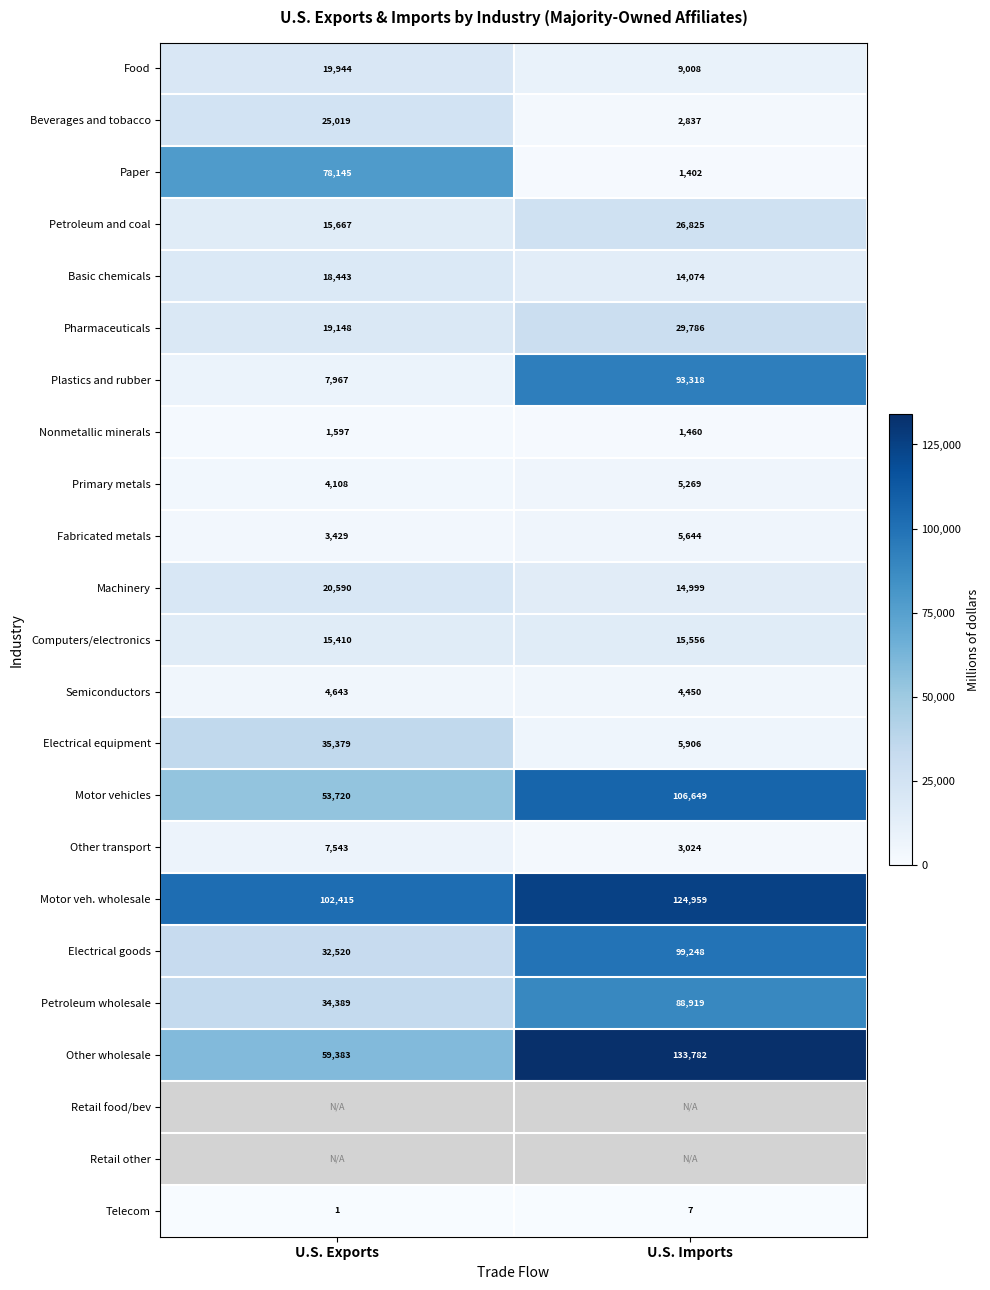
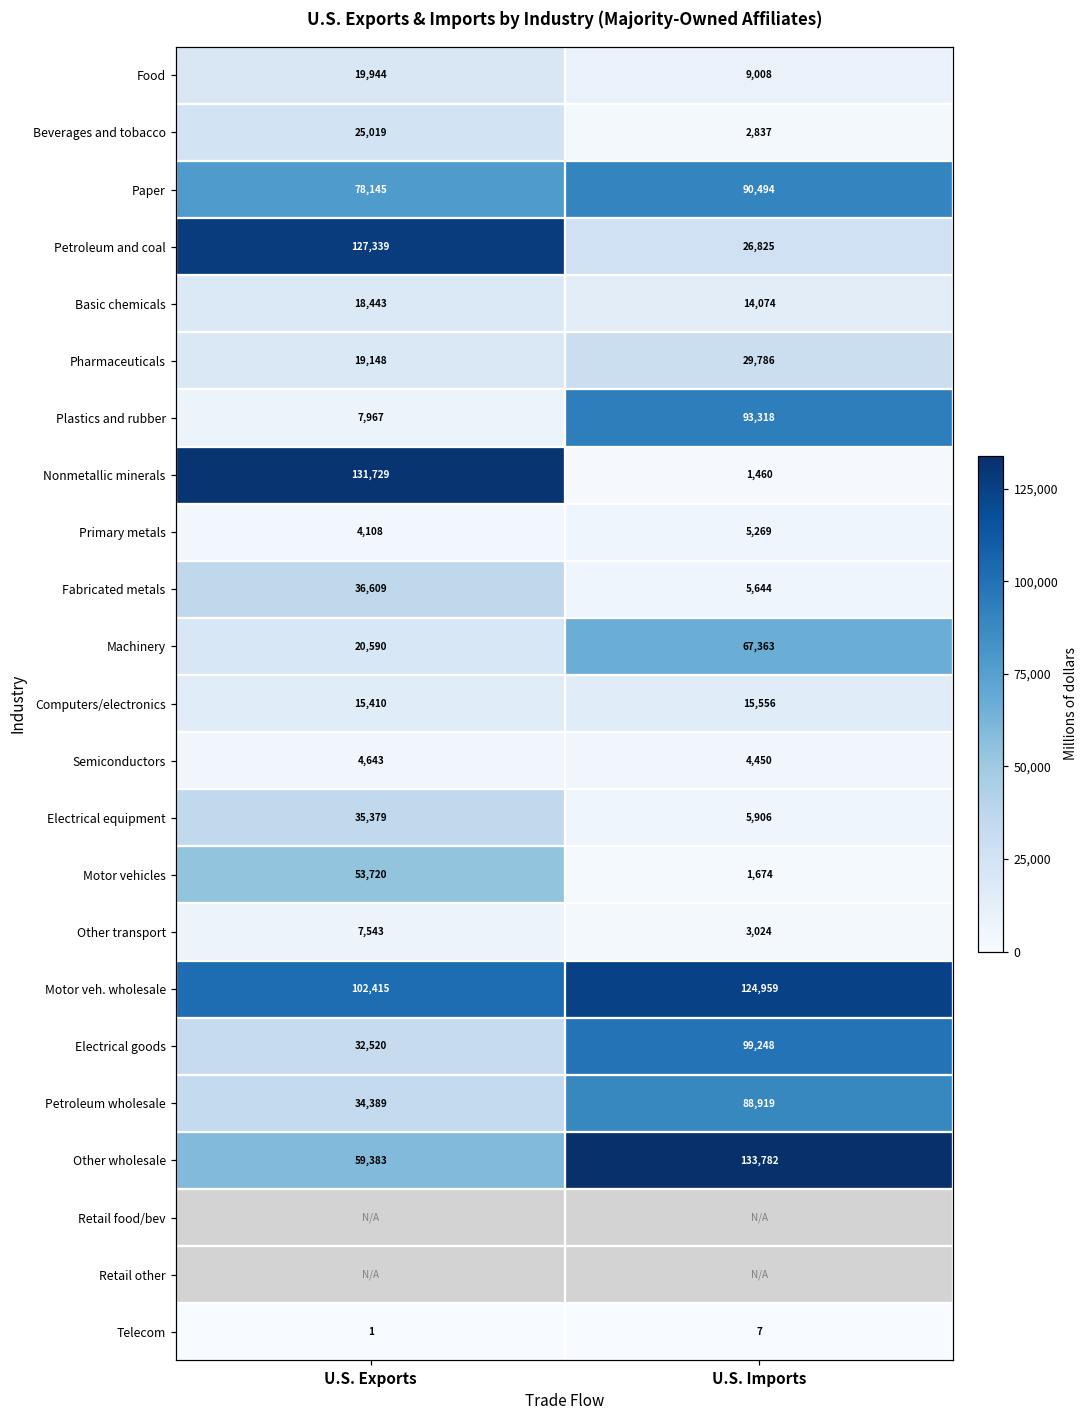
  {
    "Food": {
      "U.S. Exports": "19,944",
      "U.S. Imports": "9,008"
    },
    "Beverages and tobacco": {
      "U.S. Exports": "25,019",
      "U.S. Imports": "2,837"
    },
    "Paper": {
      "U.S. Exports": "78,145",
-     "U.S. Imports": "1,402"
+     "U.S. Imports": "90,494"
    },
    "Petroleum and coal": {
-     "U.S. Exports": "15,667",
+     "U.S. Exports": "127,339",
      "U.S. Imports": "26,825"
    },
    "Basic chemicals": {
      "U.S. Exports": "18,443",
      "U.S. Imports": "14,074"
    },
    "Pharmaceuticals": {
      "U.S. Exports": "19,148",
      "U.S. Imports": "29,786"
    },
    "Plastics and rubber": {
      "U.S. Exports": "7,967",
      "U.S. Imports": "93,318"
    },
    "Nonmetallic minerals": {
-     "U.S. Exports": "1,597",
+     "U.S. Exports": "131,729",
      "U.S. Imports": "1,460"
    },
    "Primary metals": {
      "U.S. Exports": "4,108",
      "U.S. Imports": "5,269"
    },
    "Fabricated metals": {
-     "U.S. Exports": "3,429",
+     "U.S. Exports": "36,609",
      "U.S. Imports": "5,644"
    },
    "Machinery": {
      "U.S. Exports": "20,590",
-     "U.S. Imports": "14,999"
+     "U.S. Imports": "67,363"
    },
    "Computers/electronics": {
      "U.S. Exports": "15,410",
      "U.S. Imports": "15,556"
    },
    "Semiconductors": {
      "U.S. Exports": "4,643",
      "U.S. Imports": "4,450"
    },
    "Electrical equipment": {
      "U.S. Exports": "35,379",
      "U.S. Imports": "5,906"
    },
    "Motor vehicles": {
      "U.S. Exports": "53,720",
-     "U.S. Imports": "106,649"
+     "U.S. Imports": "1,674"
    },
    "Other transport": {
      "U.S. Exports": "7,543",
      "U.S. Imports": "3,024"
    },
    "Motor veh. wholesale": {
      "U.S. Exports": "102,415",
      "U.S. Imports": "124,959"
    },
    "Electrical goods": {
      "U.S. Exports": "32,520",
      "U.S. Imports": "99,248"
    },
    "Petroleum wholesale": {
      "U.S. Exports": "34,389",
      "U.S. Imports": "88,919"
    },
    "Other wholesale": {
      "U.S. Exports": "59,383",
      "U.S. Imports": "133,782"
    },
    "Telecom": {
      "U.S. Exports": "1",
      "U.S. Imports": "7"
    }
  }
